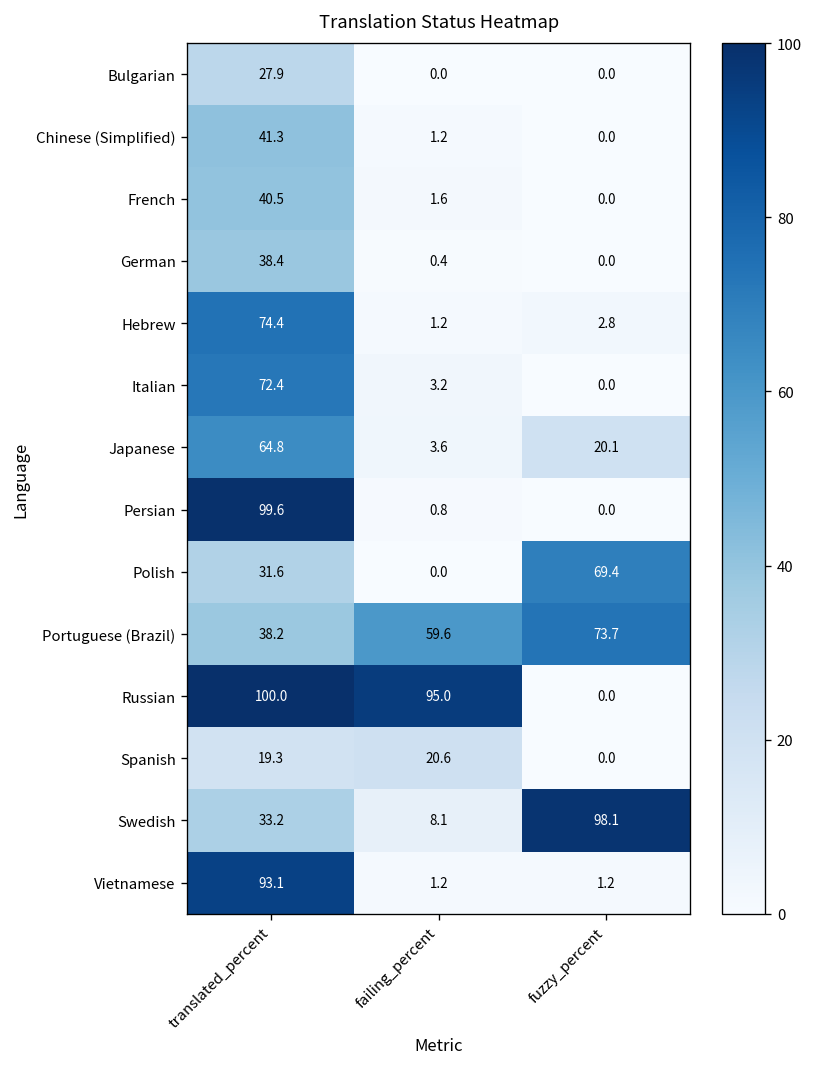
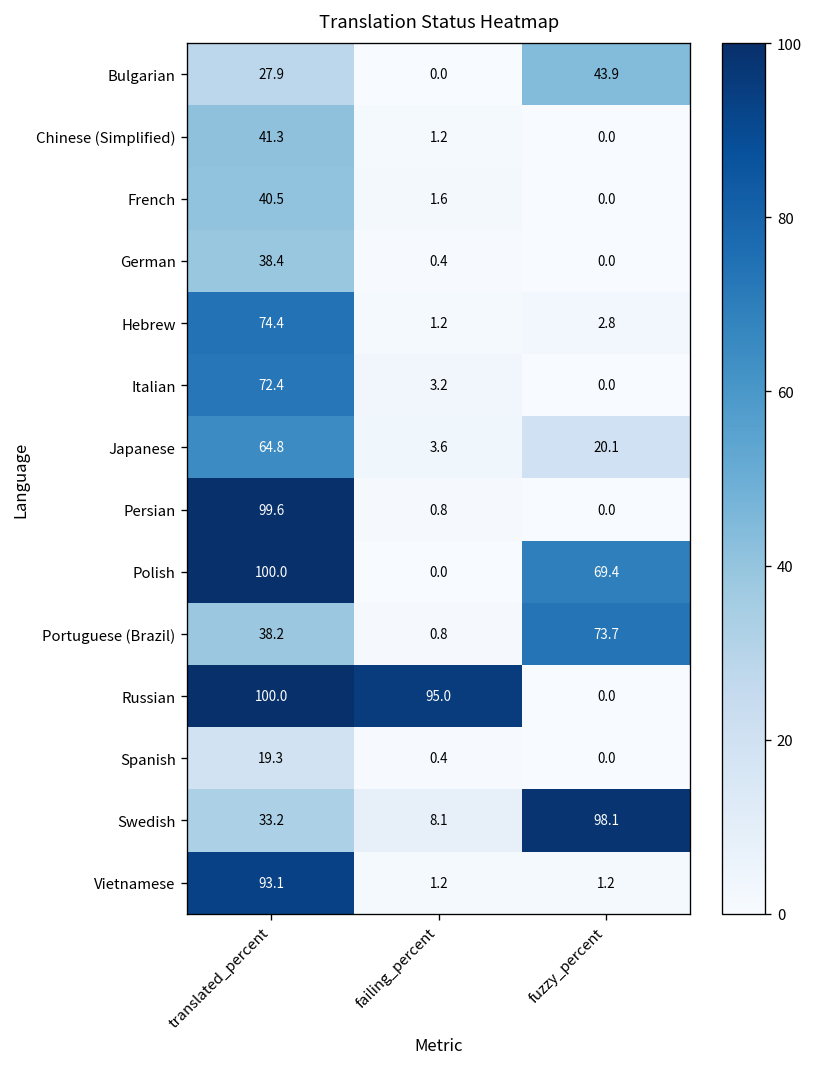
  {
    "Bulgarian": {
      "translated_percent": 27.9,
      "failing_percent": 0.0,
-     "fuzzy_percent": 0.0
+     "fuzzy_percent": 43.9
    },
    "Chinese (Simplified)": {
      "translated_percent": 41.3,
      "failing_percent": 1.2,
      "fuzzy_percent": 0.0
    },
    "French": {
      "translated_percent": 40.5,
      "failing_percent": 1.6,
      "fuzzy_percent": 0.0
    },
    "German": {
      "translated_percent": 38.4,
      "failing_percent": 0.4,
      "fuzzy_percent": 0.0
    },
    "Hebrew": {
      "translated_percent": 74.4,
      "failing_percent": 1.2,
      "fuzzy_percent": 2.8
    },
    "Italian": {
      "translated_percent": 72.4,
      "failing_percent": 3.2,
      "fuzzy_percent": 0.0
    },
    "Japanese": {
      "translated_percent": 64.8,
      "failing_percent": 3.6,
      "fuzzy_percent": 20.1
    },
    "Persian": {
      "translated_percent": 99.6,
      "failing_percent": 0.8,
      "fuzzy_percent": 0.0
    },
    "Polish": {
-     "translated_percent": 31.6,
+     "translated_percent": 100.0,
      "failing_percent": 0.0,
      "fuzzy_percent": 69.4
    },
    "Portuguese (Brazil)": {
      "translated_percent": 38.2,
-     "failing_percent": 59.6,
+     "failing_percent": 0.8,
      "fuzzy_percent": 73.7
    },
    "Russian": {
      "translated_percent": 100.0,
      "failing_percent": 95.0,
      "fuzzy_percent": 0.0
    },
    "Spanish": {
      "translated_percent": 19.3,
-     "failing_percent": 20.6,
+     "failing_percent": 0.4,
      "fuzzy_percent": 0.0
    },
    "Swedish": {
      "translated_percent": 33.2,
      "failing_percent": 8.1,
      "fuzzy_percent": 98.1
    },
    "Vietnamese": {
      "translated_percent": 93.1,
      "failing_percent": 1.2,
      "fuzzy_percent": 1.2
    }
  }
